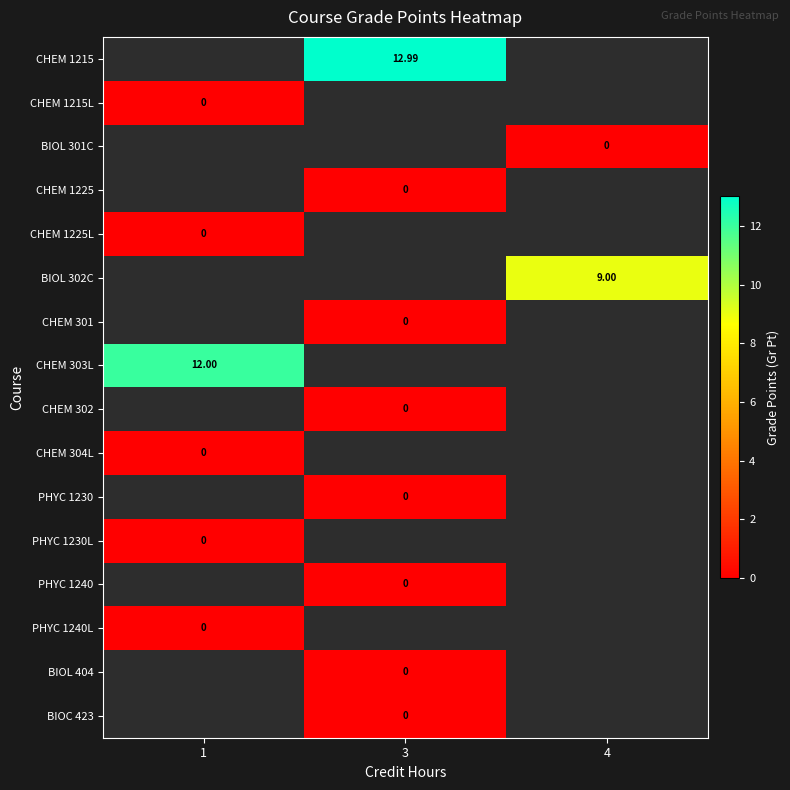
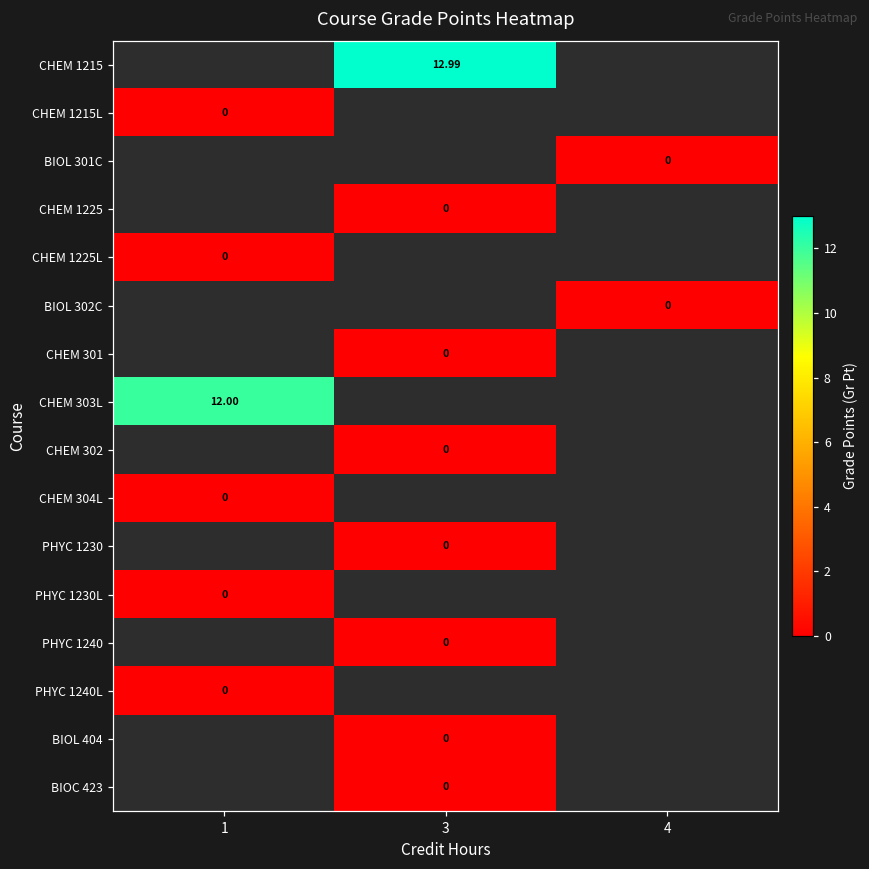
  {
    "CHEM 1215": {
      "3": 12.99
    },
    "CHEM 1215L": {
      "1": 0
    },
    "BIOL 301C": {
      "4": 0
    },
    "CHEM 1225": {
      "3": 0
    },
    "CHEM 1225L": {
      "1": 0
    },
    "BIOL 302C": {
-     "4": 9.00
+     "4": 0
    },
    "CHEM 301": {
      "3": 0
    },
    "CHEM 303L": {
      "1": 12.00
    },
    "CHEM 302": {
      "3": 0
    },
    "CHEM 304L": {
      "1": 0
    },
    "PHYC 1230": {
      "3": 0
    },
    "PHYC 1230L": {
      "1": 0
    },
    "PHYC 1240": {
      "3": 0
    },
    "PHYC 1240L": {
      "1": 0
    },
    "BIOL 404": {
      "3": 0
    },
    "BIOC 423": {
      "3": 0
    }
  }
